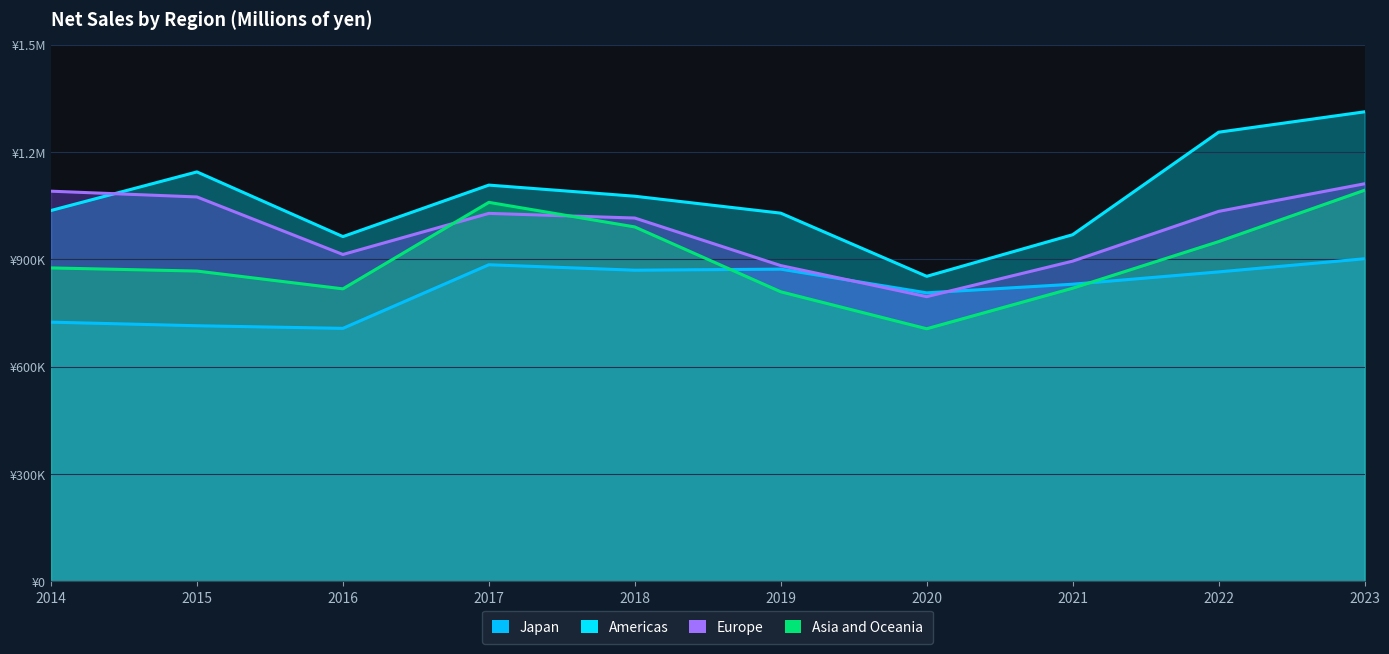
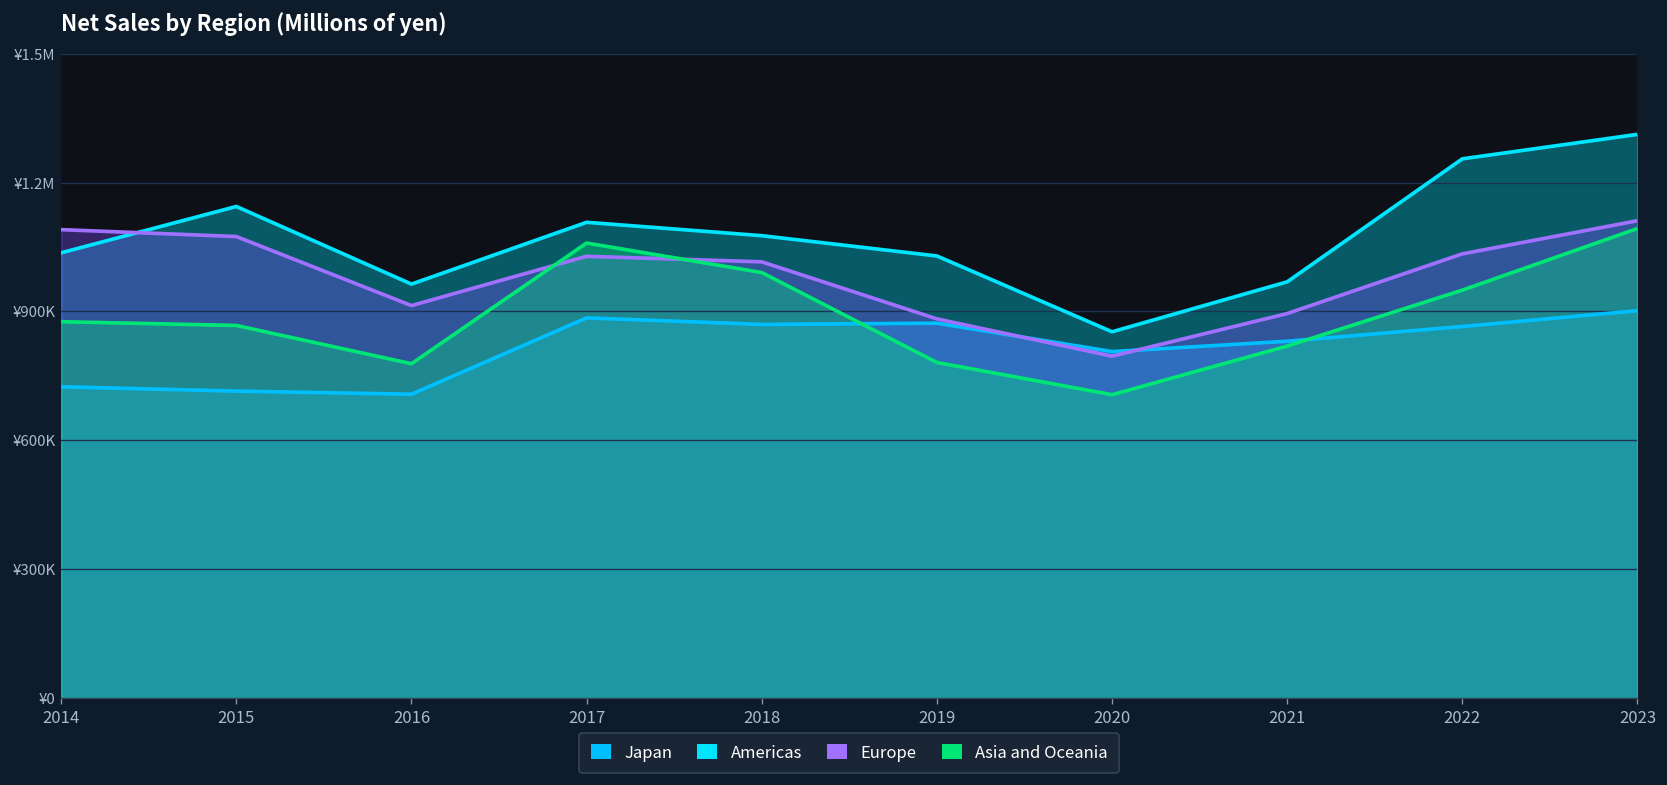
  {
    "Asia and Oceania": {
      "2014": "¥880000",
      "2015": "¥870000",
-     "2016": "¥820000",
+     "2016": "¥780000",
      "2017": "¥1060000",
      "2018": "¥990000",
-     "2019": "¥810000",
+     "2019": "¥780000",
      "2020": "¥710000",
      "2021": "¥820000",
      "2022": "¥950000",
      "2023": "¥1090000"
    }
  }
